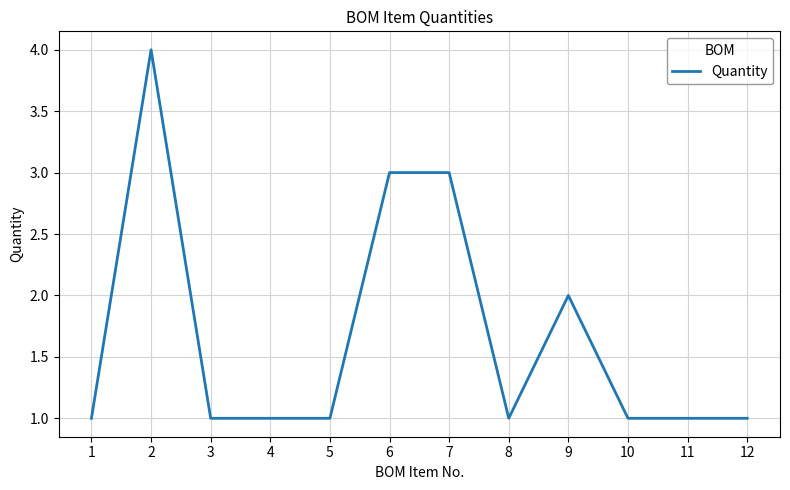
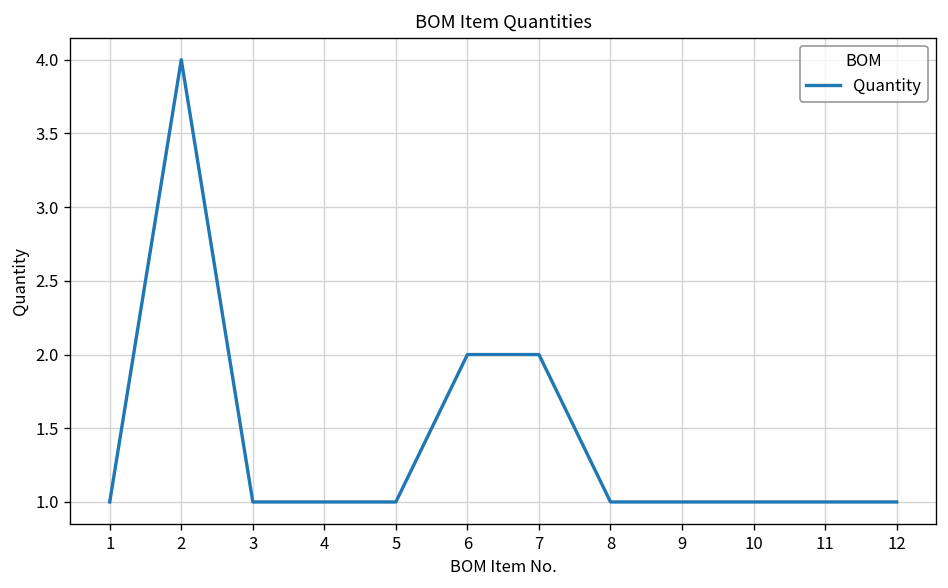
  {
    "1": 1,
    "2": 4,
    "3": 1,
    "4": 1,
    "5": 1,
-   "6": 3,
-   "7": 3,
+   "6": 2,
+   "7": 2,
    "8": 1,
-   "9": 2,
+   "9": 1,
    "10": 1,
    "11": 1,
    "12": 1
  }
